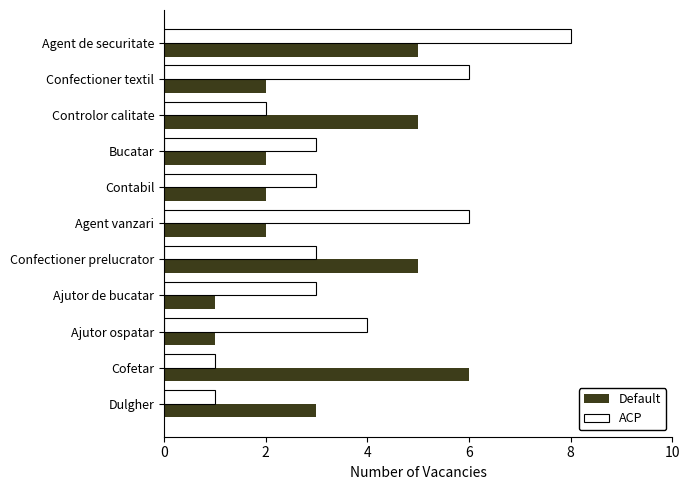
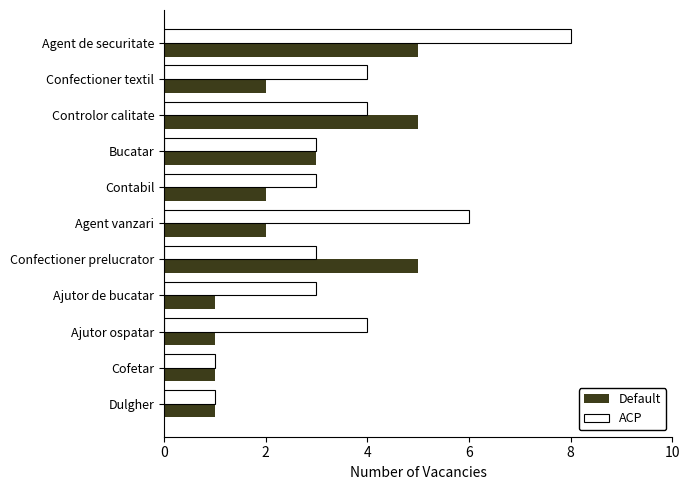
  {
    "Default": {
      "Agent de securitate": 5,
      "Confectioner textil": 2,
      "Controlor calitate": 5,
-     "Bucatar": 2,
+     "Bucatar": 3,
      "Contabil": 2,
      "Agent vanzari": 2,
      "Confectioner prelucrator": 5,
      "Ajutor de bucatar": 1,
      "Ajutor ospatar": 1,
-     "Cofetar": 6,
-     "Dulgher": 3
+     "Cofetar": 1,
+     "Dulgher": 1
    },
    "ACP": {
      "Agent de securitate": 8,
-     "Confectioner textil": 6,
-     "Controlor calitate": 2,
+     "Confectioner textil": 4,
+     "Controlor calitate": 4,
      "Bucatar": 3,
      "Contabil": 3,
      "Agent vanzari": 6,
      "Confectioner prelucrator": 3,
      "Ajutor de bucatar": 3,
      "Ajutor ospatar": 4,
      "Cofetar": 1,
      "Dulgher": 1
    }
  }
